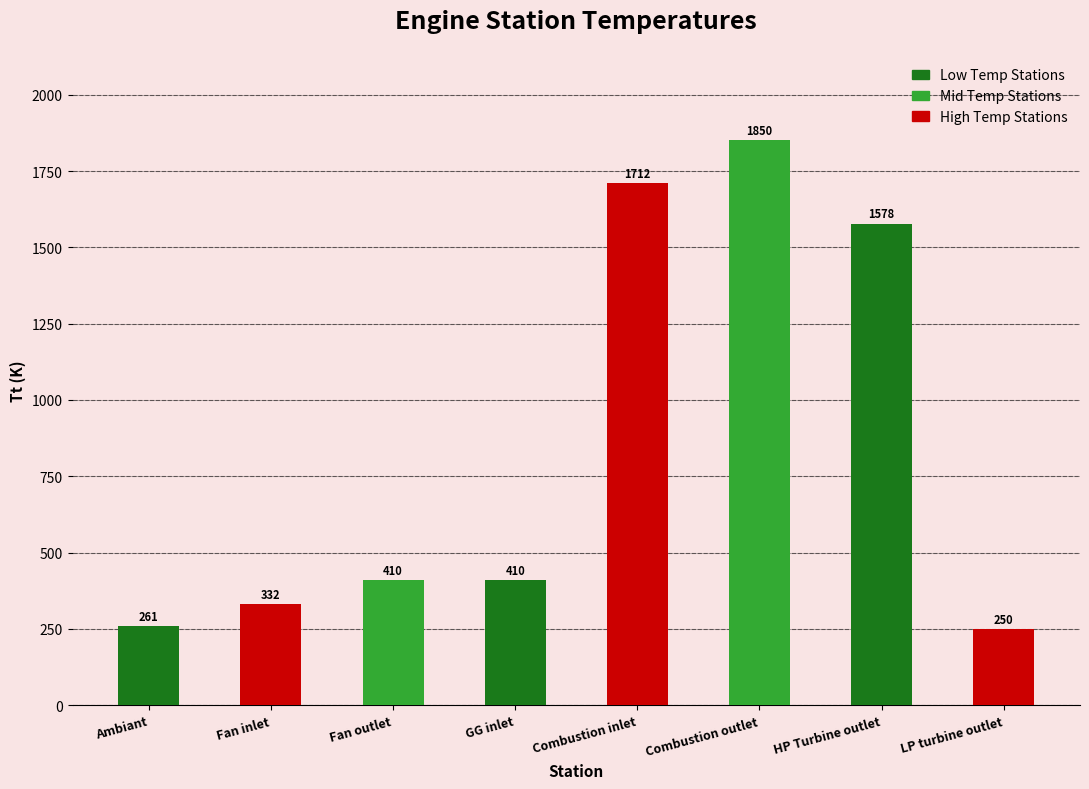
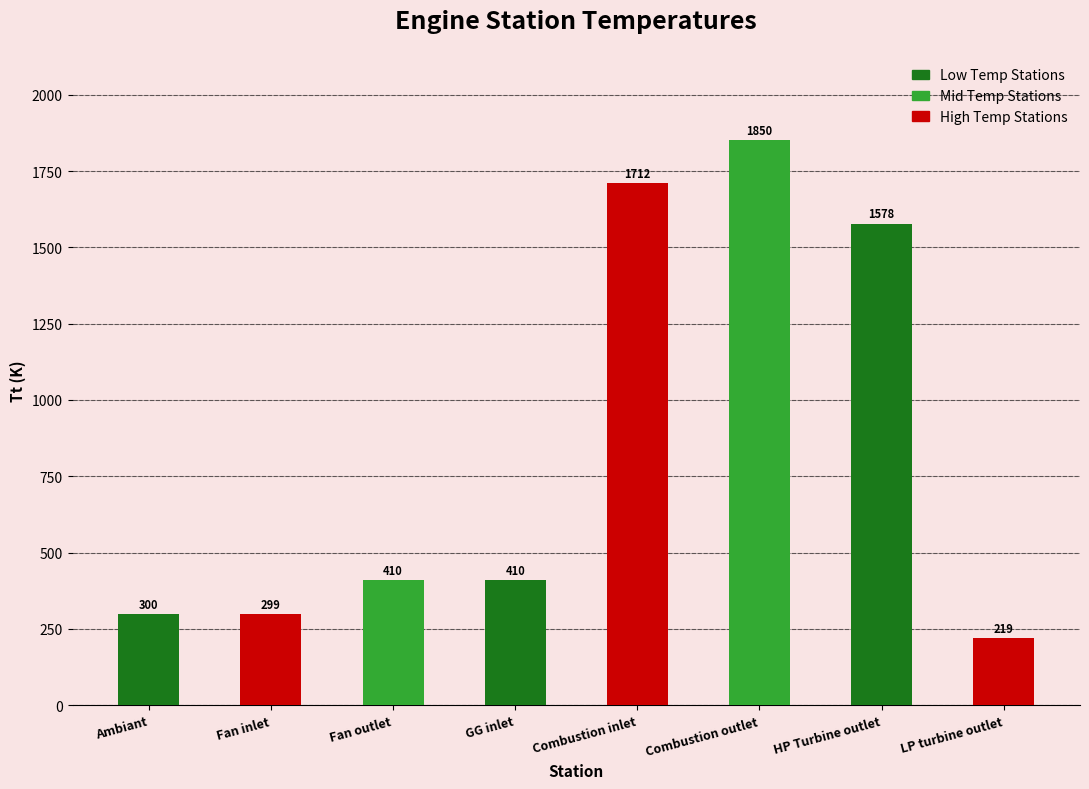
  {
-   "Ambiant": 261,
-   "Fan inlet": 332,
+   "Ambiant": 300,
+   "Fan inlet": 299,
    "Fan outlet": 410,
    "GG inlet": 410,
    "Combustion inlet": 1712,
    "Combustion outlet": 1850,
    "HP Turbine outlet": 1578,
-   "LP turbine outlet": 250
+   "LP turbine outlet": 219
  }
